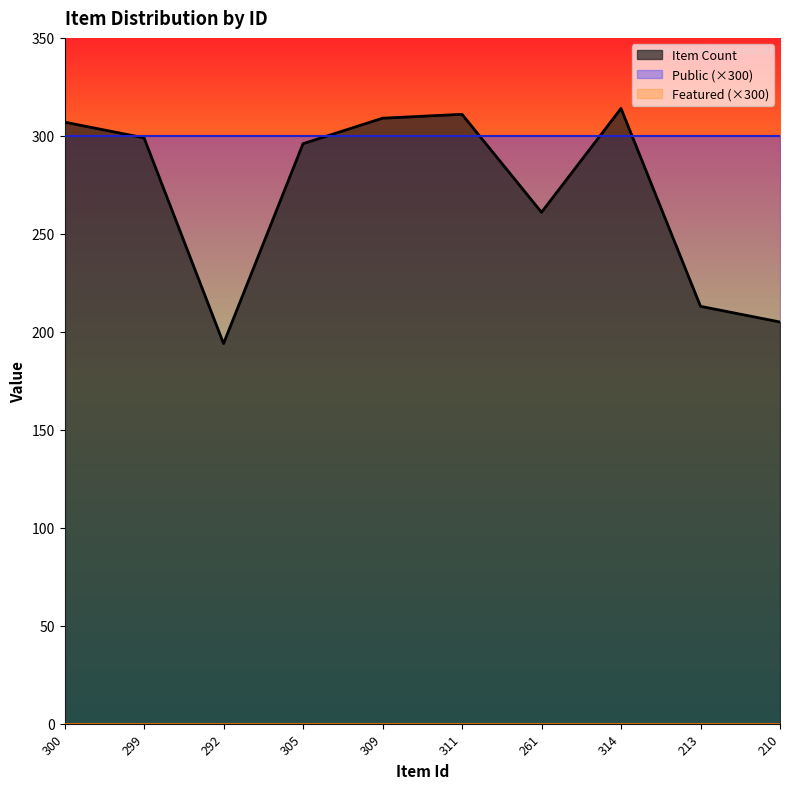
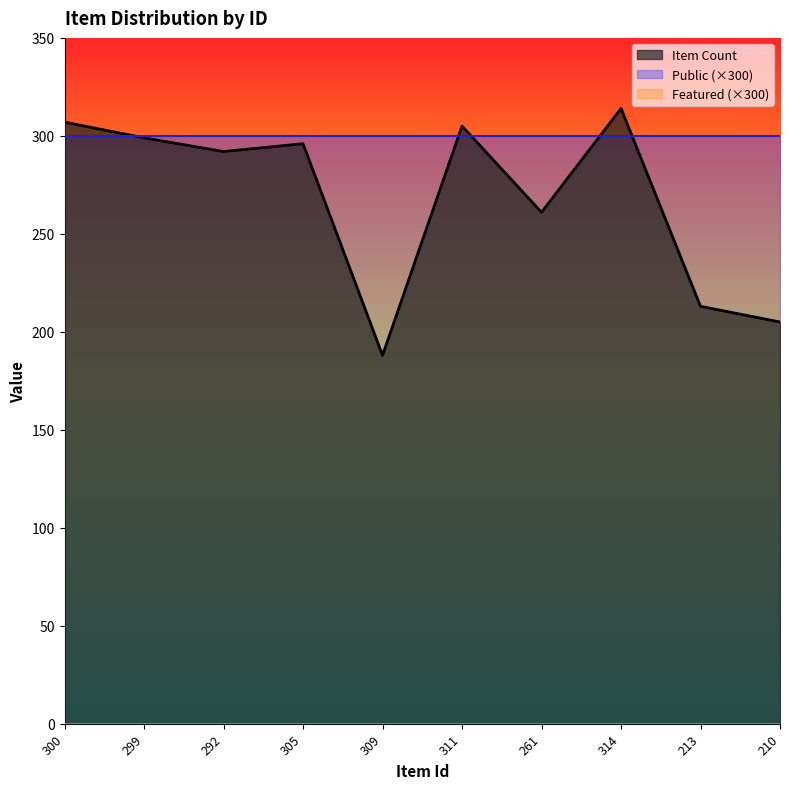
  {
    "Item Count": {
      "300": 307,
-     "292": 194,
+     "292": 292,
      "305": 296,
-     "309": 309,
-     "311": 311,
+     "309": 188,
+     "311": 305,
      "261": 261,
      "314": 314,
      "213": 213,
      "210": 205
    },
    "Public (×300)": {
      "300": 300,
      "292": 300,
      "305": 300,
      "309": 300,
      "311": 300,
      "261": 300,
      "314": 300,
      "213": 300,
      "210": 300
    },
    "Featured (×300)": {
      "300": 0,
      "299": 0,
      "292": 0,
      "305": 0,
      "309": 0,
      "311": 0,
      "261": 0,
      "314": 0,
      "213": 0,
      "210": 0
    }
  }
